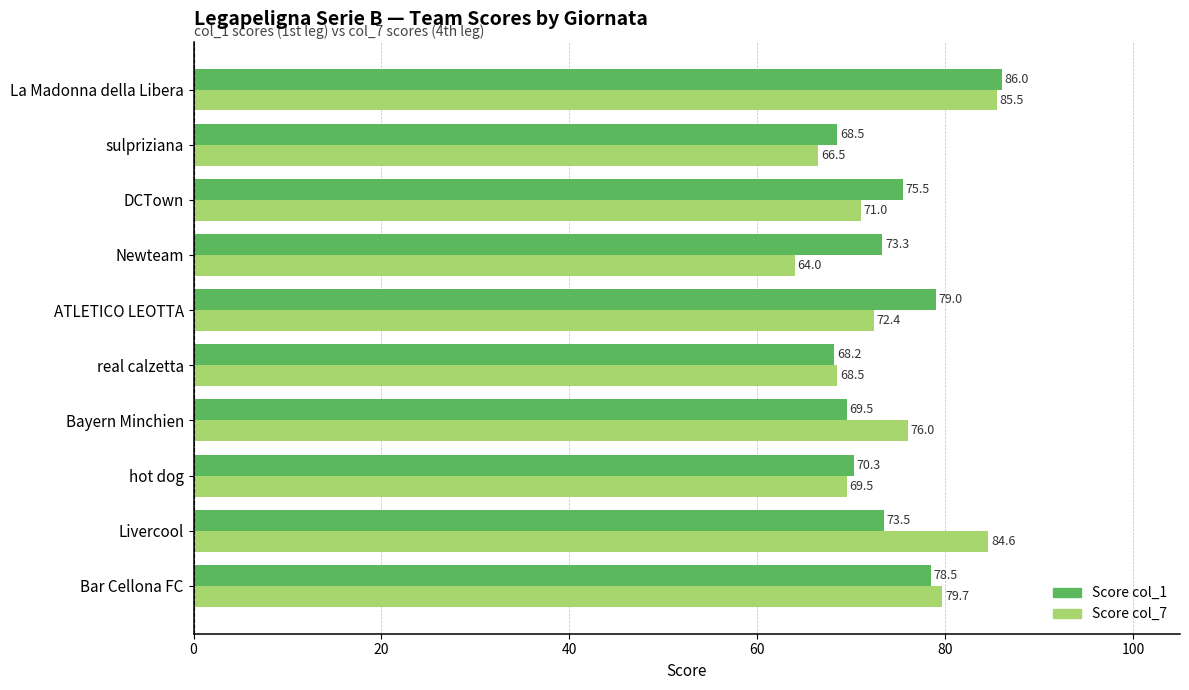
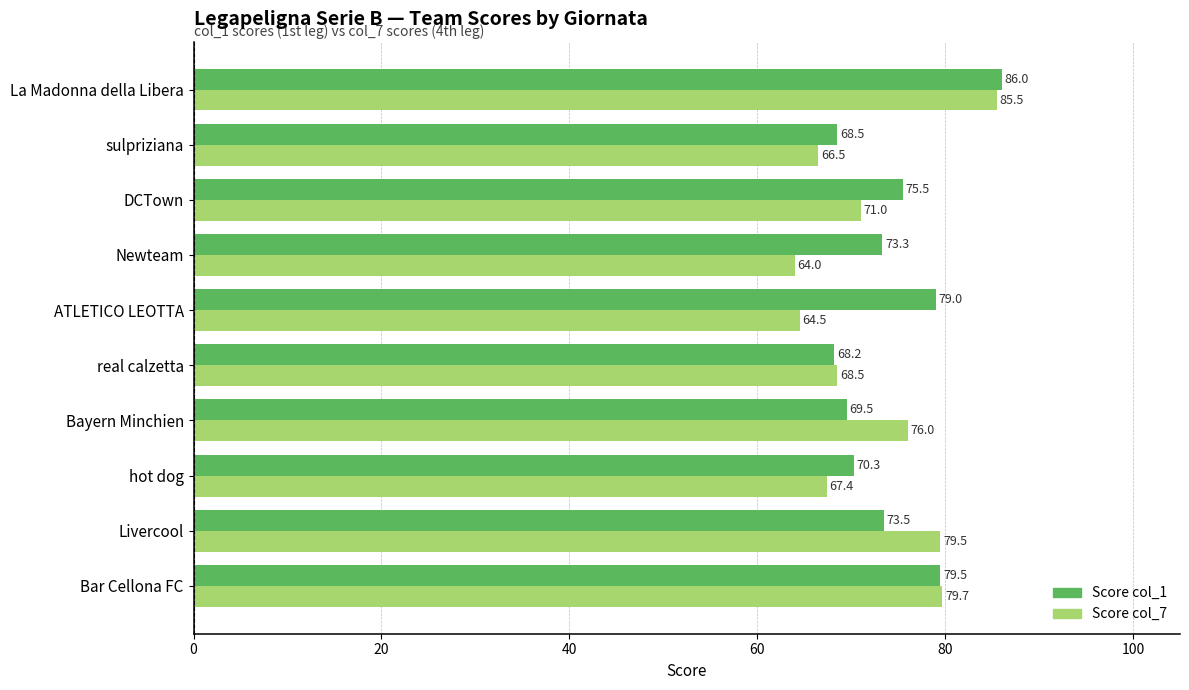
  {
    "Score col_1": {
      "La Madonna della Libera": 86.0,
      "sulpriziana": 68.5,
      "DCTown": 75.5,
      "Newteam": 73.3,
      "ATLETICO LEOTTA": 79.0,
      "real calzetta": 68.2,
      "Bayern Minchien": 69.5,
      "hot dog": 70.3,
      "Livercool": 73.5,
-     "Bar Cellona FC": 78.5
+     "Bar Cellona FC": 79.5
    },
    "Score col_7": {
      "La Madonna della Libera": 85.5,
      "sulpriziana": 66.5,
      "DCTown": 71.0,
      "Newteam": 64.0,
-     "ATLETICO LEOTTA": 72.4,
+     "ATLETICO LEOTTA": 64.5,
      "real calzetta": 68.5,
      "Bayern Minchien": 76.0,
-     "hot dog": 69.5,
-     "Livercool": 84.6,
+     "hot dog": 67.4,
+     "Livercool": 79.5,
      "Bar Cellona FC": 79.7
    }
  }
